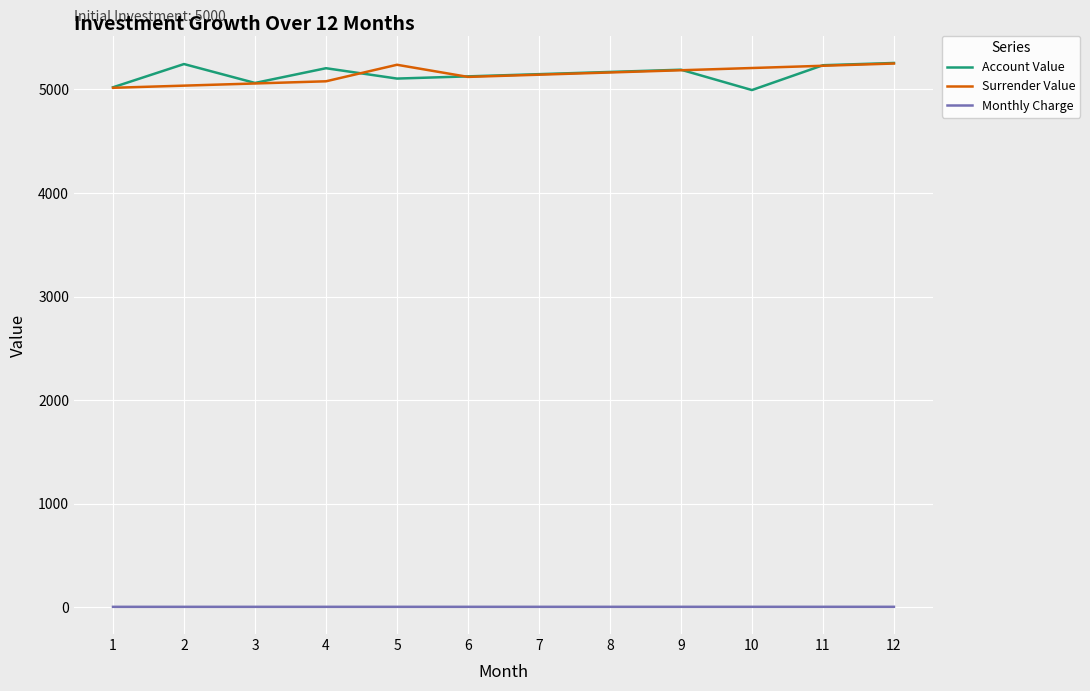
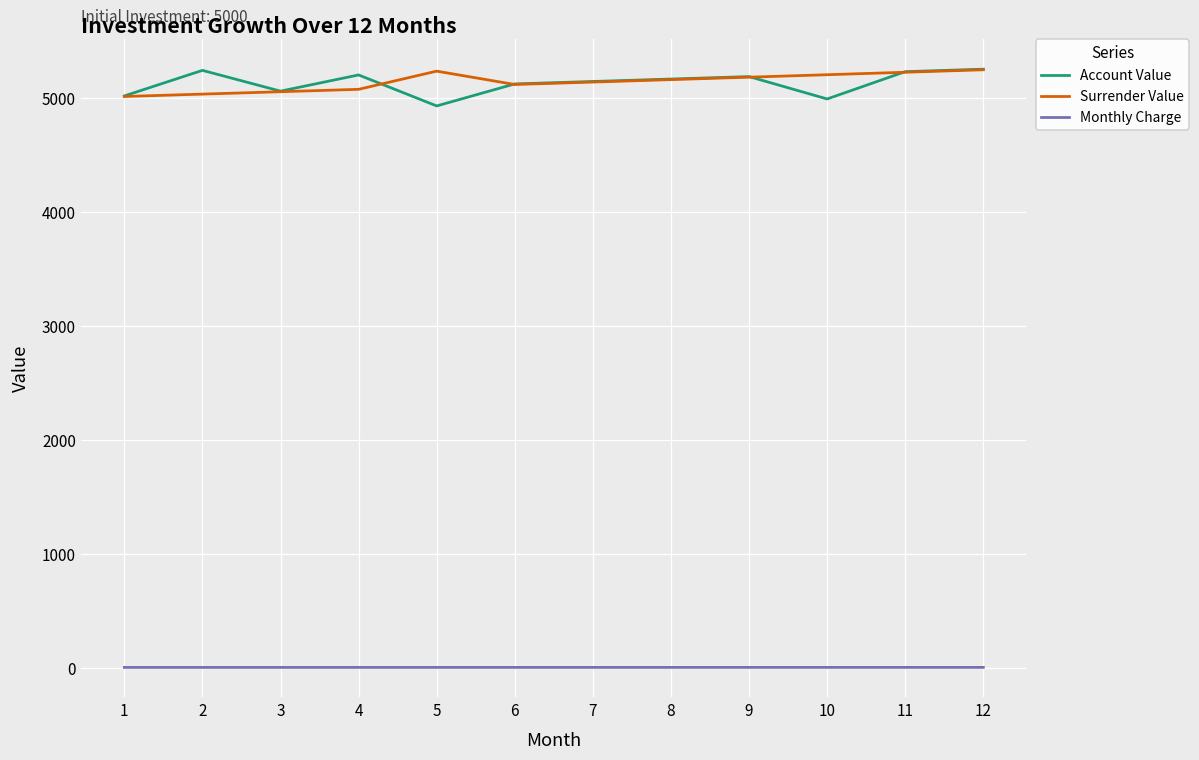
  {
    "Account Value": {
      "2": 5250,
      "4": 5200,
-     "5": 5100,
+     "5": 4930,
      "10": 4990
    },
    "Surrender Value": {
      "2": 5040,
      "4": 5080,
      "5": 5240,
      "10": 5210
    },
    "Monthly Charge": {
      "1": 10,
      "2": 10,
      "3": 10,
      "4": 10,
      "5": 10,
      "6": 10,
      "7": 10,
      "8": 10,
      "9": 10,
      "10": 10,
      "11": 10,
      "12": 10
    }
  }
